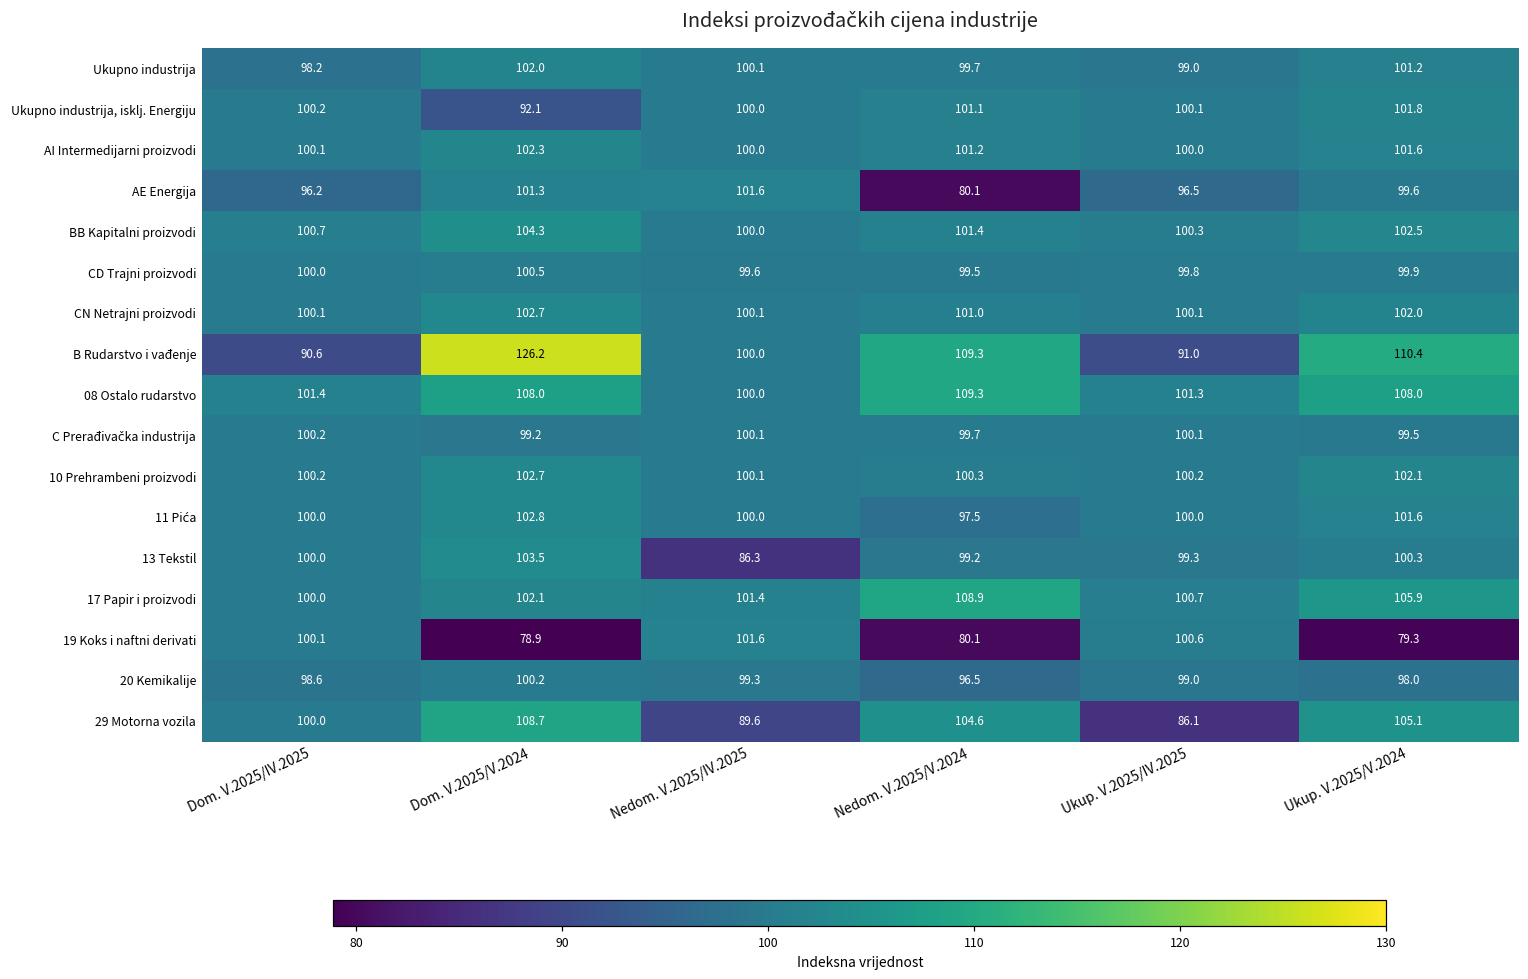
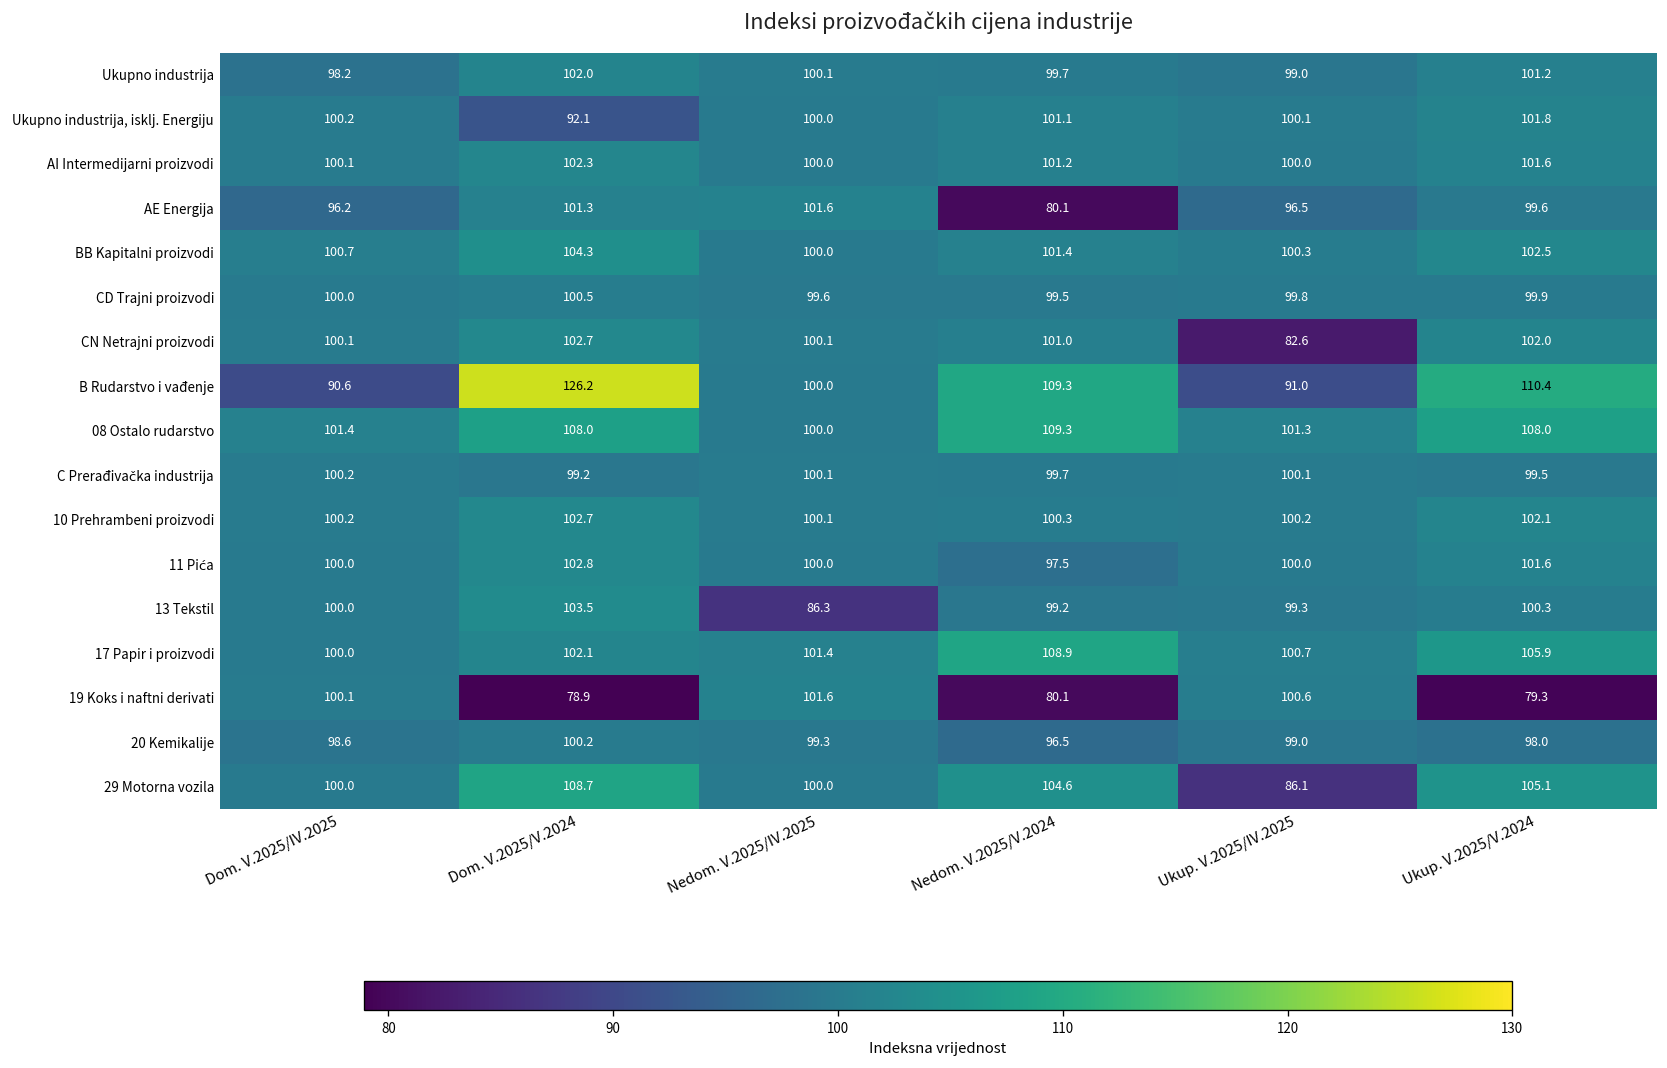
  {
    "Ukupno industrija": {
      "Dom. V.2025/IV.2025": 98.2,
      "Dom. V.2025/V.2024": 102.0,
      "Nedom. V.2025/IV.2025": 100.1,
      "Nedom. V.2025/V.2024": 99.7,
      "Ukup. V.2025/IV.2025": 99.0,
      "Ukup. V.2025/V.2024": 101.2
    },
    "Ukupno industrija, isklj. Energiju": {
      "Dom. V.2025/IV.2025": 100.2,
      "Dom. V.2025/V.2024": 92.1,
      "Nedom. V.2025/IV.2025": 100.0,
      "Nedom. V.2025/V.2024": 101.1,
      "Ukup. V.2025/IV.2025": 100.1,
      "Ukup. V.2025/V.2024": 101.8
    },
    "AI Intermedijarni proizvodi": {
      "Dom. V.2025/IV.2025": 100.1,
      "Dom. V.2025/V.2024": 102.3,
      "Nedom. V.2025/IV.2025": 100.0,
      "Nedom. V.2025/V.2024": 101.2,
      "Ukup. V.2025/IV.2025": 100.0,
      "Ukup. V.2025/V.2024": 101.6
    },
    "AE Energija": {
      "Dom. V.2025/IV.2025": 96.2,
      "Dom. V.2025/V.2024": 101.3,
      "Nedom. V.2025/IV.2025": 101.6,
      "Nedom. V.2025/V.2024": 80.1,
      "Ukup. V.2025/IV.2025": 96.5,
      "Ukup. V.2025/V.2024": 99.6
    },
    "BB Kapitalni proizvodi": {
      "Dom. V.2025/IV.2025": 100.7,
      "Dom. V.2025/V.2024": 104.3,
      "Nedom. V.2025/IV.2025": 100.0,
      "Nedom. V.2025/V.2024": 101.4,
      "Ukup. V.2025/IV.2025": 100.3,
      "Ukup. V.2025/V.2024": 102.5
    },
    "CD Trajni proizvodi": {
      "Dom. V.2025/IV.2025": 100.0,
      "Dom. V.2025/V.2024": 100.5,
      "Nedom. V.2025/IV.2025": 99.6,
      "Nedom. V.2025/V.2024": 99.5,
      "Ukup. V.2025/IV.2025": 99.8,
      "Ukup. V.2025/V.2024": 99.9
    },
    "CN Netrajni proizvodi": {
      "Dom. V.2025/IV.2025": 100.1,
      "Dom. V.2025/V.2024": 102.7,
      "Nedom. V.2025/IV.2025": 100.1,
      "Nedom. V.2025/V.2024": 101.0,
-     "Ukup. V.2025/IV.2025": 100.1,
+     "Ukup. V.2025/IV.2025": 82.6,
      "Ukup. V.2025/V.2024": 102.0
    },
    "B Rudarstvo i vađenje": {
      "Dom. V.2025/IV.2025": 90.6,
      "Dom. V.2025/V.2024": 126.2,
      "Nedom. V.2025/IV.2025": 100.0,
      "Nedom. V.2025/V.2024": 109.3,
      "Ukup. V.2025/IV.2025": 91.0,
      "Ukup. V.2025/V.2024": 110.4
    },
    "08 Ostalo rudarstvo": {
      "Dom. V.2025/IV.2025": 101.4,
      "Dom. V.2025/V.2024": 108.0,
      "Nedom. V.2025/IV.2025": 100.0,
      "Nedom. V.2025/V.2024": 109.3,
      "Ukup. V.2025/IV.2025": 101.3,
      "Ukup. V.2025/V.2024": 108.0
    },
    "C Prerađivačka industrija": {
      "Dom. V.2025/IV.2025": 100.2,
      "Dom. V.2025/V.2024": 99.2,
      "Nedom. V.2025/IV.2025": 100.1,
      "Nedom. V.2025/V.2024": 99.7,
      "Ukup. V.2025/IV.2025": 100.1,
      "Ukup. V.2025/V.2024": 99.5
    },
    "10 Prehrambeni proizvodi": {
      "Dom. V.2025/IV.2025": 100.2,
      "Dom. V.2025/V.2024": 102.7,
      "Nedom. V.2025/IV.2025": 100.1,
      "Nedom. V.2025/V.2024": 100.3,
      "Ukup. V.2025/IV.2025": 100.2,
      "Ukup. V.2025/V.2024": 102.1
    },
    "11 Pića": {
      "Dom. V.2025/IV.2025": 100.0,
      "Dom. V.2025/V.2024": 102.8,
      "Nedom. V.2025/IV.2025": 100.0,
      "Nedom. V.2025/V.2024": 97.5,
      "Ukup. V.2025/IV.2025": 100.0,
      "Ukup. V.2025/V.2024": 101.6
    },
    "13 Tekstil": {
      "Dom. V.2025/IV.2025": 100.0,
      "Dom. V.2025/V.2024": 103.5,
      "Nedom. V.2025/IV.2025": 86.3,
      "Nedom. V.2025/V.2024": 99.2,
      "Ukup. V.2025/IV.2025": 99.3,
      "Ukup. V.2025/V.2024": 100.3
    },
    "17 Papir i proizvodi": {
      "Dom. V.2025/IV.2025": 100.0,
      "Dom. V.2025/V.2024": 102.1,
      "Nedom. V.2025/IV.2025": 101.4,
      "Nedom. V.2025/V.2024": 108.9,
      "Ukup. V.2025/IV.2025": 100.7,
      "Ukup. V.2025/V.2024": 105.9
    },
    "19 Koks i naftni derivati": {
      "Dom. V.2025/IV.2025": 100.1,
      "Dom. V.2025/V.2024": 78.9,
      "Nedom. V.2025/IV.2025": 101.6,
      "Nedom. V.2025/V.2024": 80.1,
      "Ukup. V.2025/IV.2025": 100.6,
      "Ukup. V.2025/V.2024": 79.3
    },
    "20 Kemikalije": {
      "Dom. V.2025/IV.2025": 98.6,
      "Dom. V.2025/V.2024": 100.2,
      "Nedom. V.2025/IV.2025": 99.3,
      "Nedom. V.2025/V.2024": 96.5,
      "Ukup. V.2025/IV.2025": 99.0,
      "Ukup. V.2025/V.2024": 98.0
    },
    "29 Motorna vozila": {
      "Dom. V.2025/IV.2025": 100.0,
      "Dom. V.2025/V.2024": 108.7,
-     "Nedom. V.2025/IV.2025": 89.6,
+     "Nedom. V.2025/IV.2025": 100.0,
      "Nedom. V.2025/V.2024": 104.6,
      "Ukup. V.2025/IV.2025": 86.1,
      "Ukup. V.2025/V.2024": 105.1
    }
  }
